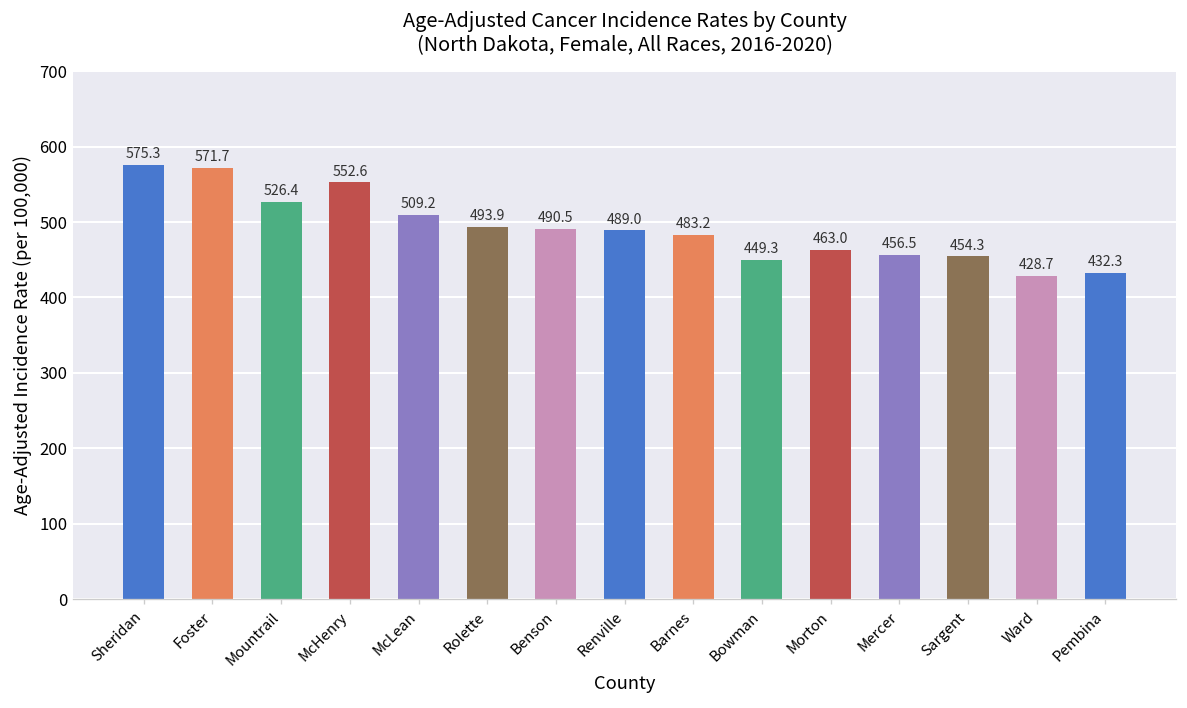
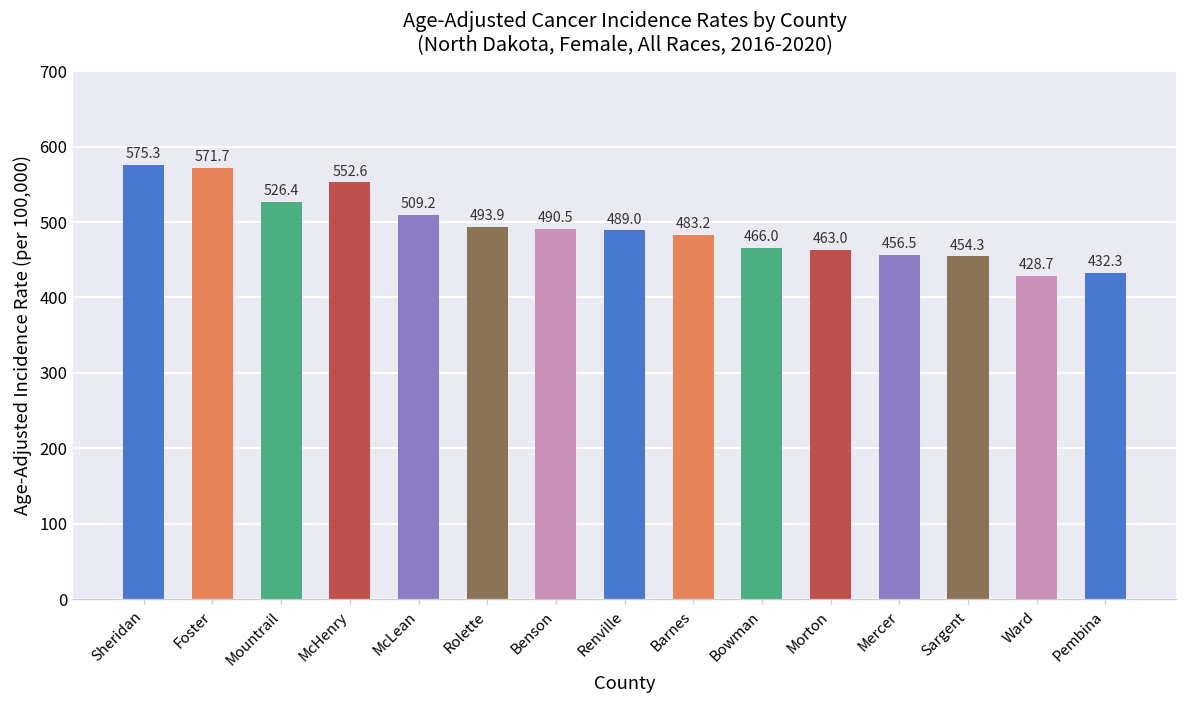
  {
    "Sheridan": 575.3,
    "Foster": 571.7,
    "Mountrail": 526.4,
    "McHenry": 552.6,
    "McLean": 509.2,
    "Rolette": 493.9,
    "Benson": 490.5,
    "Renville": 489.0,
    "Barnes": 483.2,
-   "Bowman": 449.3,
+   "Bowman": 466.0,
    "Morton": 463.0,
    "Mercer": 456.5,
    "Sargent": 454.3,
    "Ward": 428.7,
    "Pembina": 432.3
  }
